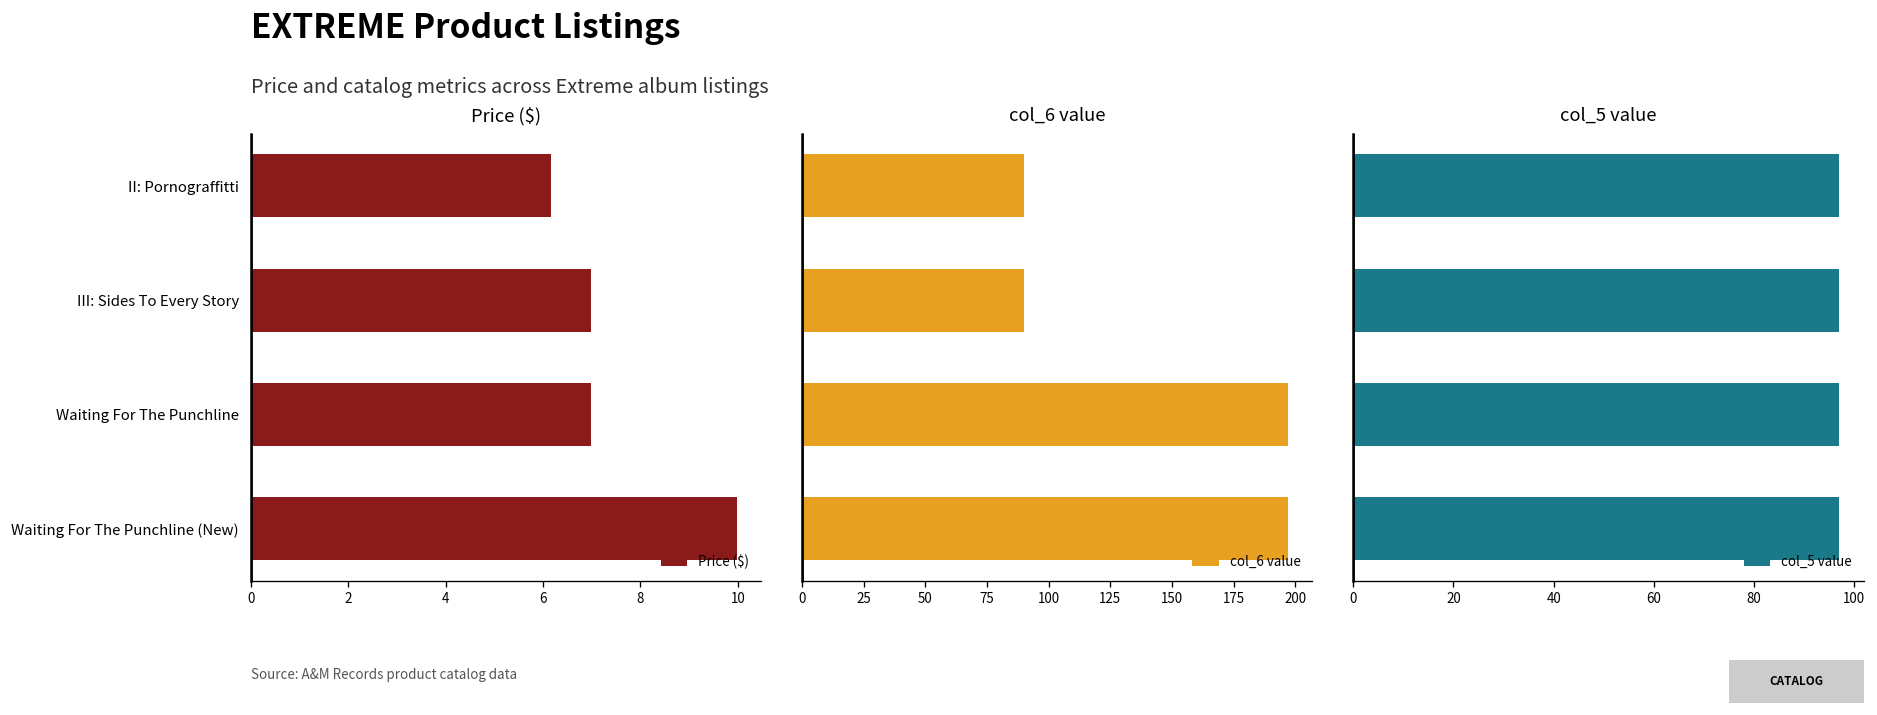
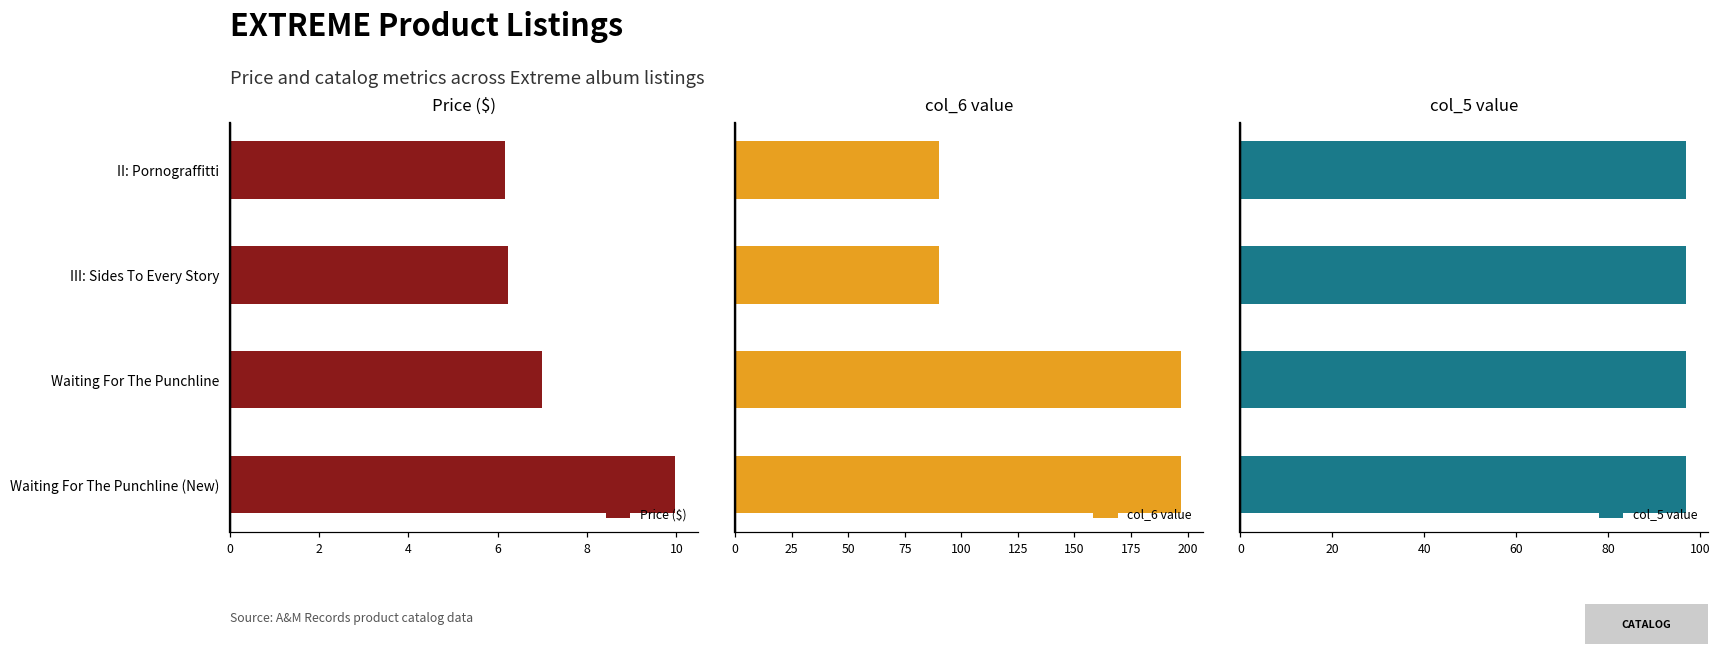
  {
    "Price ($)": {
      "II: Pornograffitti": 6.2,
-     "III: Sides To Every Story": 7.0,
+     "III: Sides To Every Story": 6.2,
      "Waiting For The Punchline": 7.0,
      "Waiting For The Punchline (New)": 10.0
    }
  }
